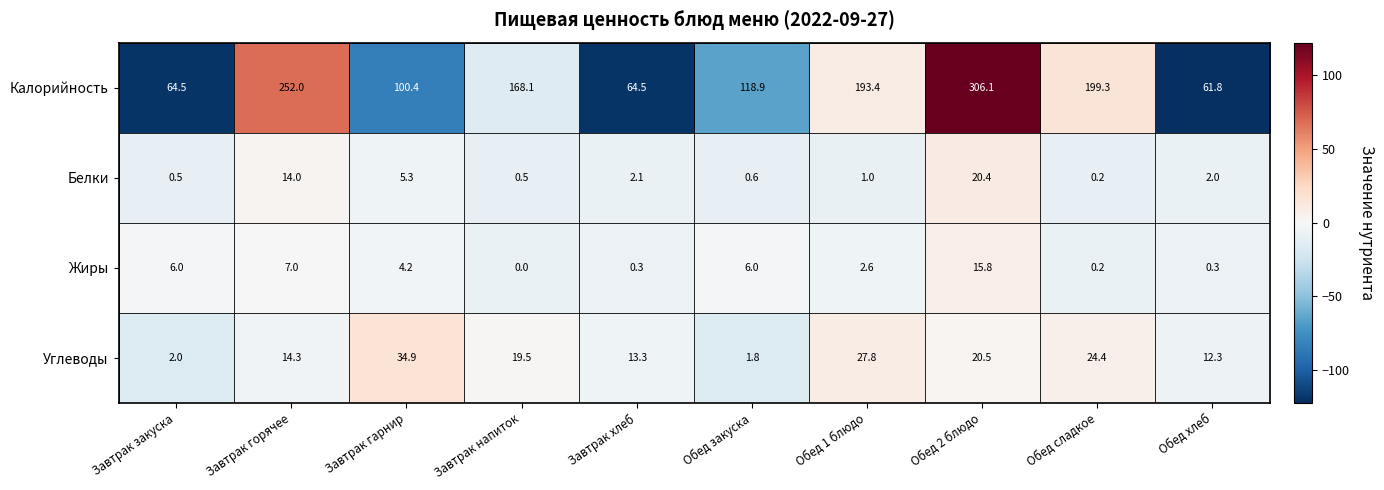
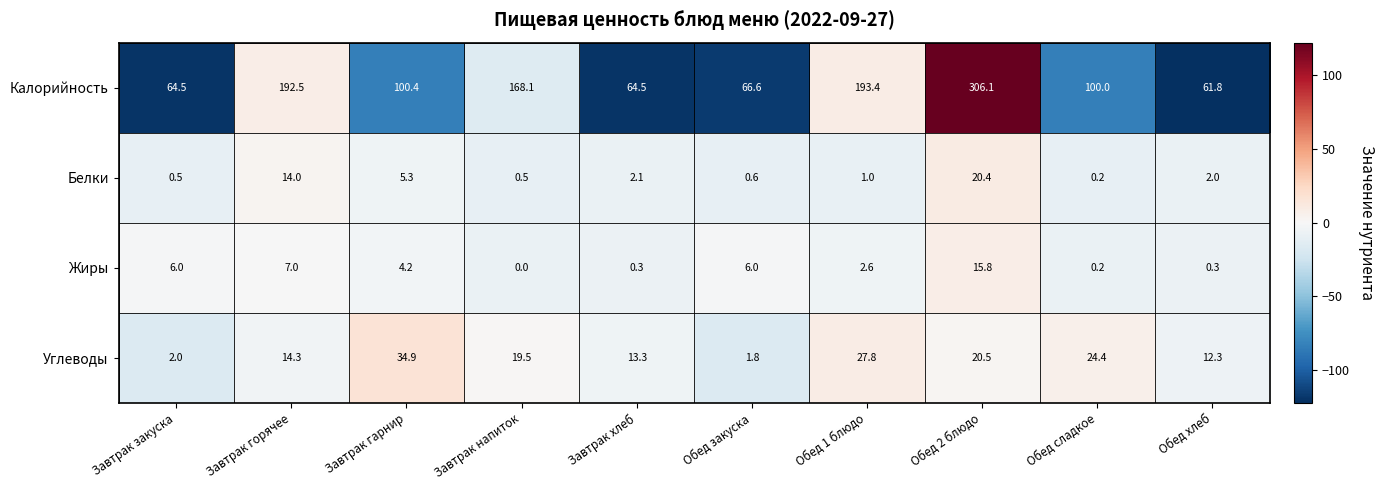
  {
    "Калорийность": {
      "Завтрак закуска": 64.5,
-     "Завтрак горячее": 252.0,
+     "Завтрак горячее": 192.5,
      "Завтрак гарнир": 100.4,
      "Завтрак напиток": 168.1,
      "Завтрак хлеб": 64.5,
-     "Обед закуска": 118.9,
+     "Обед закуска": 66.6,
      "Обед 1 блюдо": 193.4,
      "Обед 2 блюдо": 306.1,
-     "Обед сладкое": 199.3,
+     "Обед сладкое": 100.0,
      "Обед хлеб": 61.8
    },
    "Белки": {
      "Завтрак закуска": 0.5,
      "Завтрак горячее": 14.0,
      "Завтрак гарнир": 5.3,
      "Завтрак напиток": 0.5,
      "Завтрак хлеб": 2.1,
      "Обед закуска": 0.6,
      "Обед 1 блюдо": 1.0,
      "Обед 2 блюдо": 20.4,
      "Обед сладкое": 0.2,
      "Обед хлеб": 2.0
    },
    "Жиры": {
      "Завтрак закуска": 6.0,
      "Завтрак горячее": 7.0,
      "Завтрак гарнир": 4.2,
      "Завтрак напиток": 0.0,
      "Завтрак хлеб": 0.3,
      "Обед закуска": 6.0,
      "Обед 1 блюдо": 2.6,
      "Обед 2 блюдо": 15.8,
      "Обед сладкое": 0.2,
      "Обед хлеб": 0.3
    },
    "Углеводы": {
      "Завтрак закуска": 2.0,
      "Завтрак горячее": 14.3,
      "Завтрак гарнир": 34.9,
      "Завтрак напиток": 19.5,
      "Завтрак хлеб": 13.3,
      "Обед закуска": 1.8,
      "Обед 1 блюдо": 27.8,
      "Обед 2 блюдо": 20.5,
      "Обед сладкое": 24.4,
      "Обед хлеб": 12.3
    }
  }
